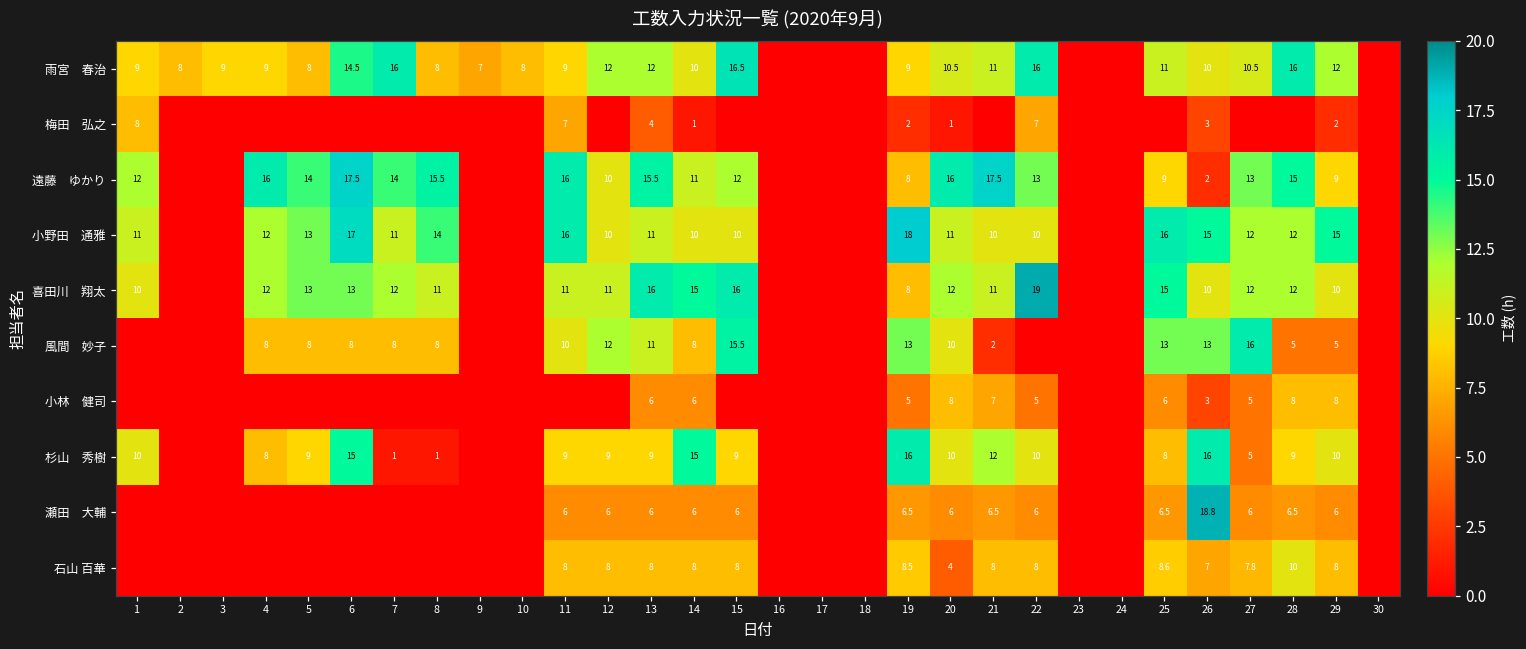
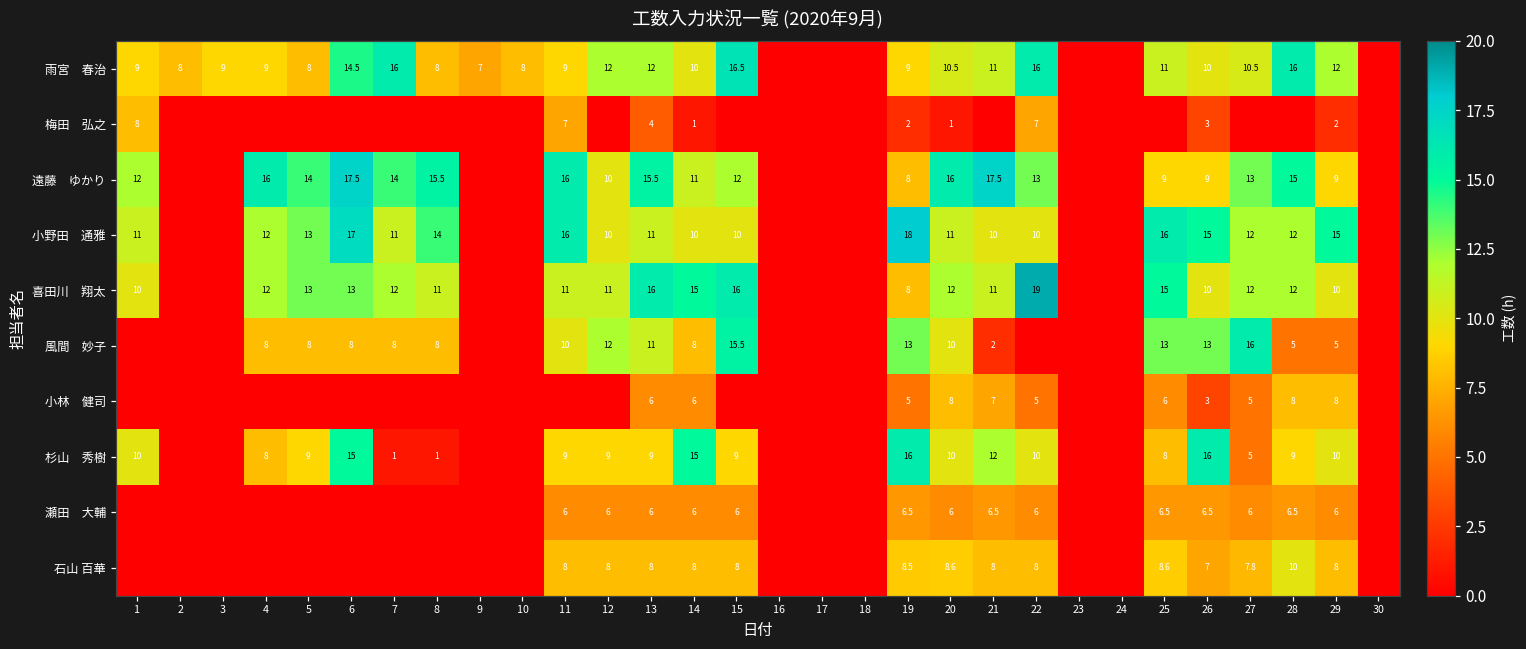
  {
    "雨宮 春治": {
      "1": 9,
      "2": 8,
      "3": 9,
      "4": 9,
      "5": 8,
      "6": 14.5,
      "7": 16,
      "8": 8,
      "9": 7,
      "10": 8,
      "11": 9,
      "12": 12,
      "13": 12,
      "14": 10,
      "15": 16.5,
      "19": 9,
      "20": 10.5,
      "21": 11,
      "22": 16,
      "25": 11,
      "26": 10,
      "27": 10.5,
      "28": 16,
      "29": 12
    },
    "梅田 弘之": {
      "1": 8,
      "11": 7,
      "13": 4,
      "14": 1,
      "19": 2,
      "20": 1,
      "22": 7,
      "26": 3,
      "29": 2
    },
    "遠藤 ゆかり": {
      "1": 12,
      "4": 16,
      "5": 14,
      "6": 17.5,
      "7": 14,
      "8": 15.5,
      "11": 16,
      "12": 10,
      "13": 15.5,
      "14": 11,
      "15": 12,
      "19": 8,
      "20": 16,
      "21": 17.5,
      "22": 13,
      "25": 9,
-     "26": 2,
+     "26": 9,
      "27": 13,
      "28": 15,
      "29": 9
    },
    "小野田 通雅": {
      "1": 11,
      "4": 12,
      "5": 13,
      "6": 17,
      "7": 11,
      "8": 14,
      "11": 16,
      "12": 10,
      "13": 11,
      "14": 10,
      "15": 10,
      "19": 18,
      "20": 11,
      "21": 10,
      "22": 10,
      "25": 16,
      "26": 15,
      "27": 12,
      "28": 12,
      "29": 15
    },
    "喜田川 翔太": {
      "1": 10,
      "4": 12,
      "5": 13,
      "6": 13,
      "7": 12,
      "8": 11,
      "11": 11,
      "12": 11,
      "13": 16,
      "14": 15,
      "15": 16,
      "19": 8,
      "20": 12,
      "21": 11,
      "22": 19,
      "25": 15,
      "26": 10,
      "27": 12,
      "28": 12,
      "29": 10
    },
    "風間 妙子": {
      "4": 8,
      "5": 8,
      "6": 8,
      "7": 8,
      "8": 8,
      "11": 10,
      "12": 12,
      "13": 11,
      "14": 8,
      "15": 15.5,
      "19": 13,
      "20": 10,
      "21": 2,
      "25": 13,
      "26": 13,
      "27": 16,
      "28": 5,
      "29": 5
    },
    "小林 健司": {
      "13": 6,
      "14": 6,
      "19": 5,
      "20": 8,
      "21": 7,
      "22": 5,
      "25": 6,
      "26": 3,
      "27": 5,
      "28": 8,
      "29": 8
    },
    "杉山 秀樹": {
      "1": 10,
      "4": 8,
      "5": 9,
      "6": 15,
      "7": 1,
      "8": 1,
      "11": 9,
      "12": 9,
      "13": 9,
      "14": 15,
      "15": 9,
      "19": 16,
      "20": 10,
      "21": 12,
      "22": 10,
      "25": 8,
      "26": 16,
      "27": 5,
      "28": 9,
      "29": 10
    },
    "瀬田 大輔": {
      "11": 6,
      "12": 6,
      "13": 6,
      "14": 6,
      "15": 6,
      "19": 6.5,
      "20": 6,
      "21": 6.5,
      "22": 6,
      "25": 6.5,
-     "26": 18.8,
+     "26": 6.5,
      "27": 6,
      "28": 6.5,
      "29": 6
    },
    "石山 百華": {
      "11": 8,
      "12": 8,
      "13": 8,
      "14": 8,
      "15": 8,
      "19": 8.5,
-     "20": 4,
+     "20": 8.6,
      "21": 8,
      "22": 8,
      "25": 8.6,
      "26": 7,
      "27": 7.8,
      "28": 10,
      "29": 8
    }
  }
